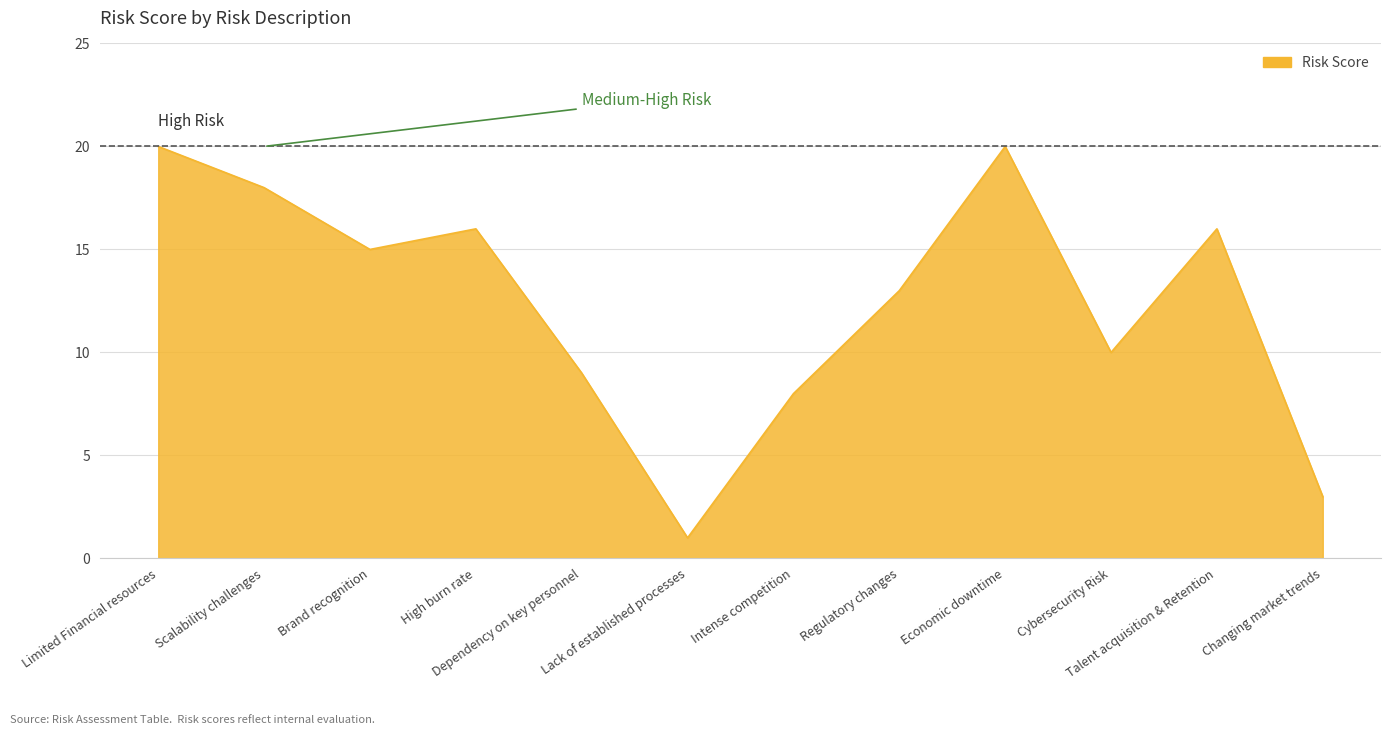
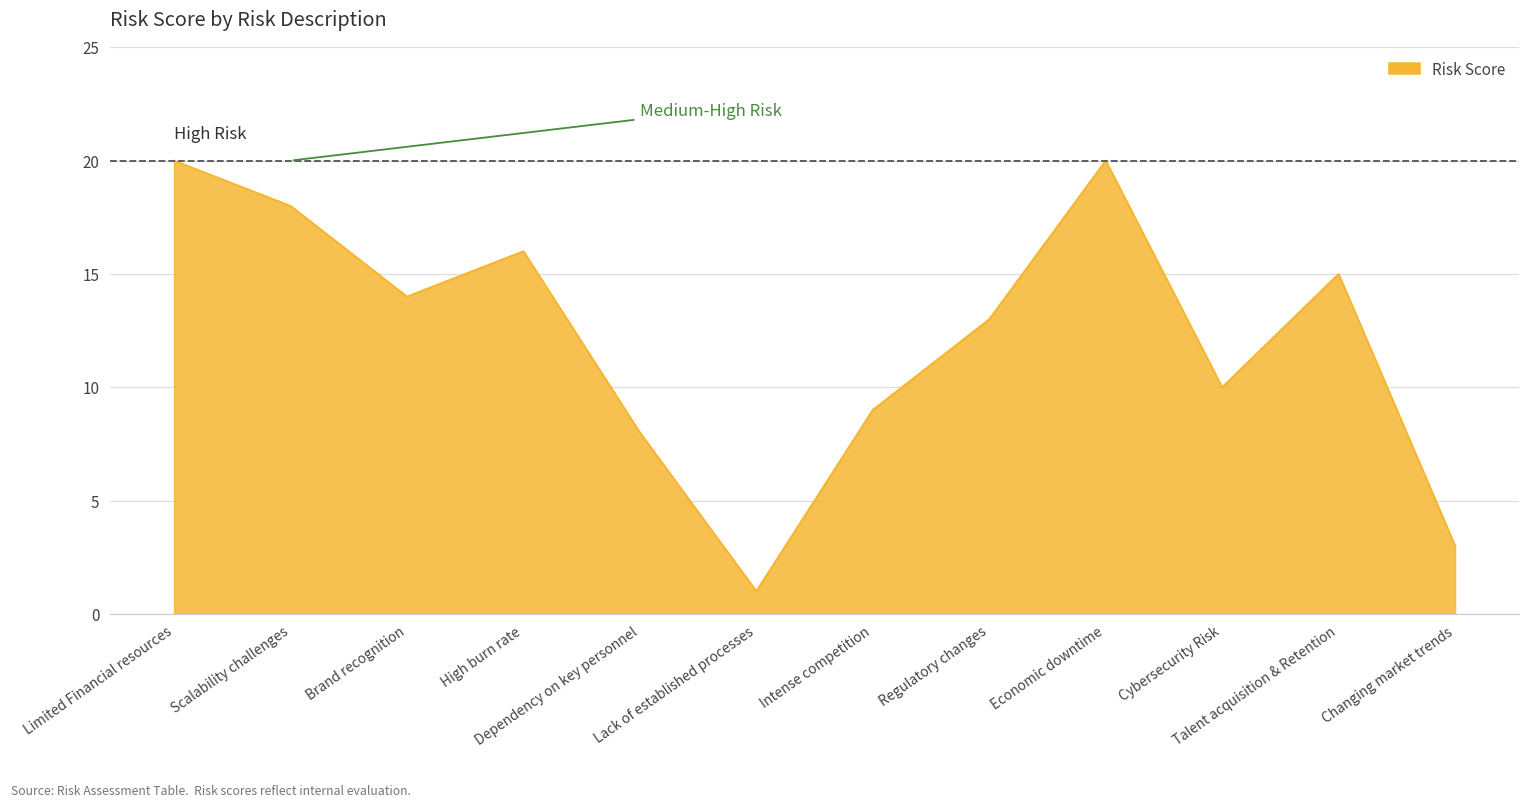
  {
    "Limited Financial resources": 20,
    "Scalability challenges": 18,
-   "Brand recognition": 15,
+   "Brand recognition": 14,
    "High burn rate": 16,
-   "Dependency on key personnel": 9,
+   "Dependency on key personnel": 8,
    "Lack of established processes": 1,
-   "Intense competition": 8,
+   "Intense competition": 9,
    "Regulatory changes": 13,
    "Economic downtime": 20,
    "Cybersecurity Risk": 10,
-   "Talent acquisition & Retention": 16,
+   "Talent acquisition & Retention": 15,
    "Changing market trends": 3
  }
